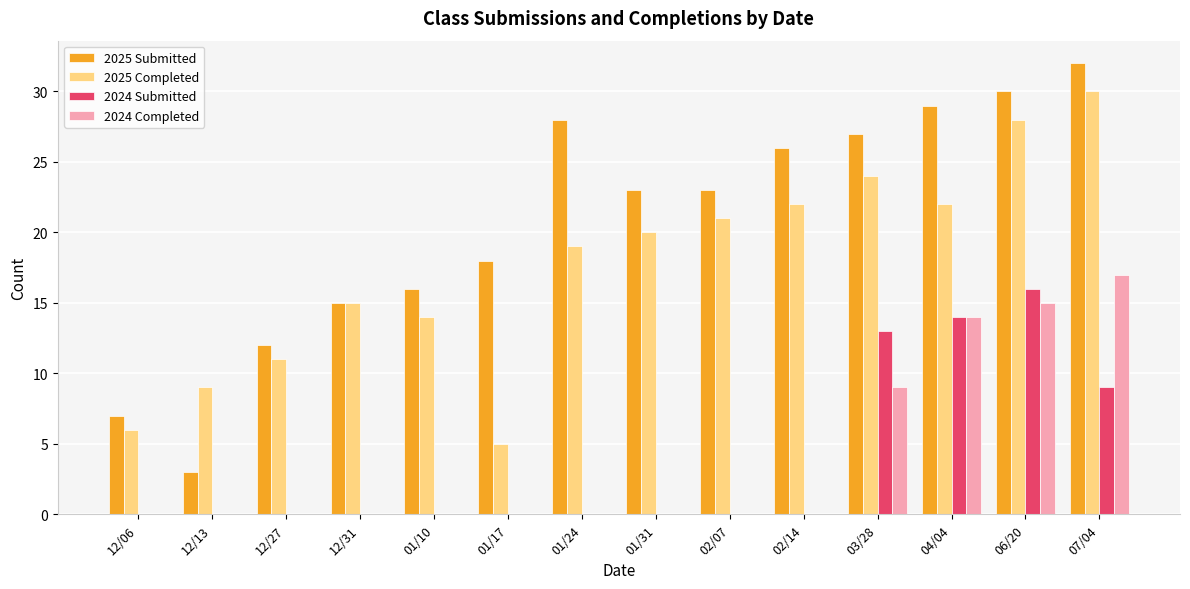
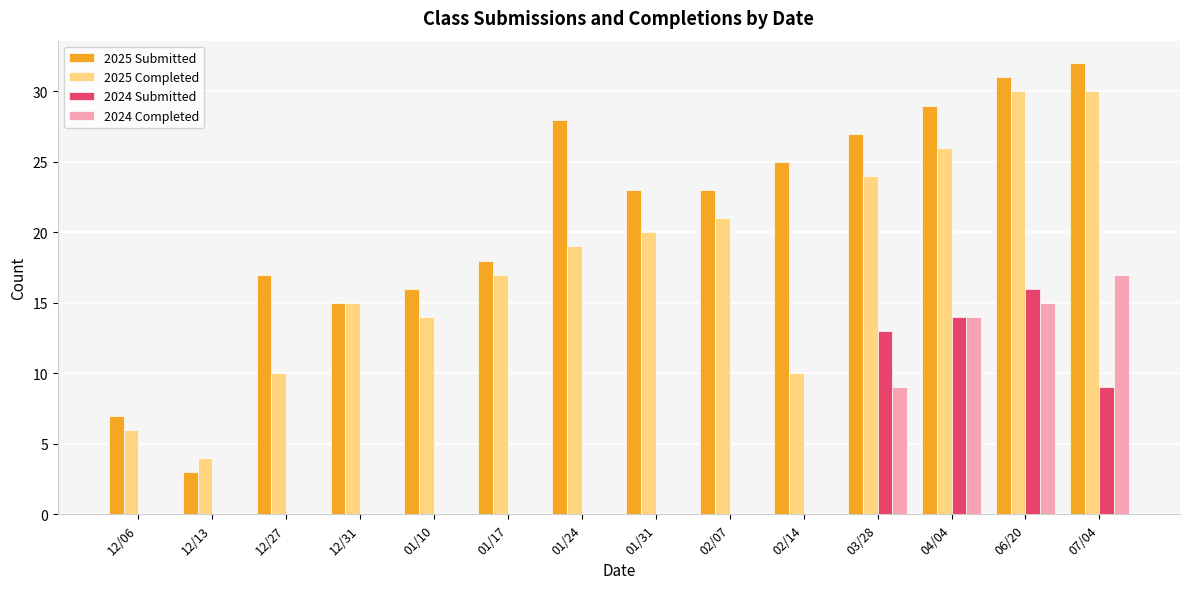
  {
    "2025 Submitted": {
      "12/06": 7,
      "12/13": 3,
-     "12/27": 12,
+     "12/27": 17,
      "12/31": 15,
      "01/10": 16,
      "01/17": 18,
      "01/24": 28,
      "01/31": 23,
      "02/07": 23,
-     "02/14": 26,
+     "02/14": 25,
      "03/28": 27,
      "04/04": 29,
-     "06/20": 30,
+     "06/20": 31,
      "07/04": 32
    },
    "2025 Completed": {
      "12/06": 6,
-     "12/13": 9,
-     "12/27": 11,
+     "12/13": 4,
+     "12/27": 10,
      "12/31": 15,
      "01/10": 14,
-     "01/17": 5,
+     "01/17": 17,
      "01/24": 19,
      "01/31": 20,
      "02/07": 21,
-     "02/14": 22,
+     "02/14": 10,
      "03/28": 24,
-     "04/04": 22,
-     "06/20": 28,
+     "04/04": 26,
+     "06/20": 30,
      "07/04": 30
    },
    "2024 Submitted": {
      "12/06": 0,
      "12/13": 0,
      "12/27": 0,
      "12/31": 0,
      "01/10": 0,
      "01/17": 0,
      "01/24": 0,
      "01/31": 0,
      "02/07": 0,
      "02/14": 0,
      "03/28": 13,
      "04/04": 14,
      "06/20": 16,
      "07/04": 9
    },
    "2024 Completed": {
      "12/06": 0,
      "12/13": 0,
      "12/27": 0,
      "12/31": 0,
      "01/10": 0,
      "01/17": 0,
      "01/24": 0,
      "01/31": 0,
      "02/07": 0,
      "02/14": 0,
      "03/28": 9,
      "04/04": 14,
      "06/20": 15,
      "07/04": 17
    }
  }
